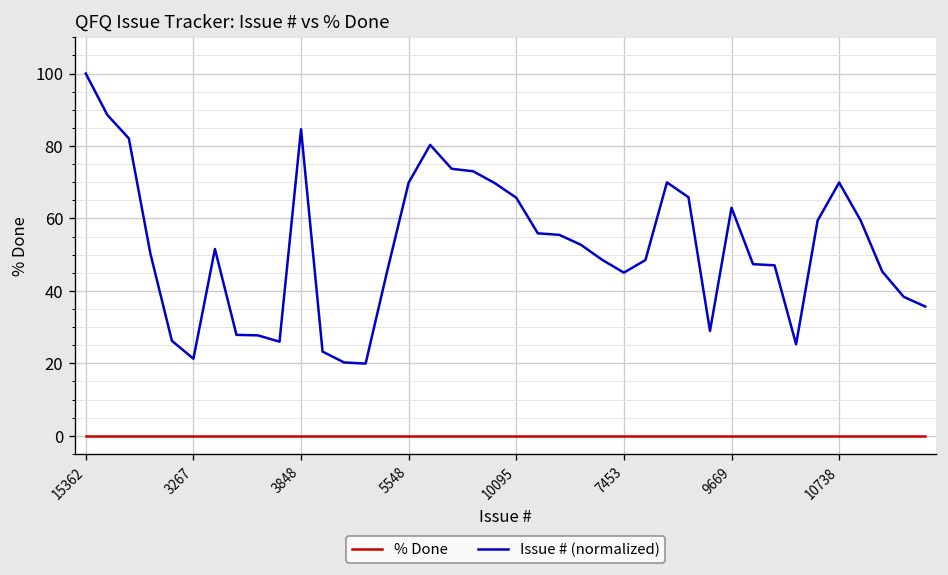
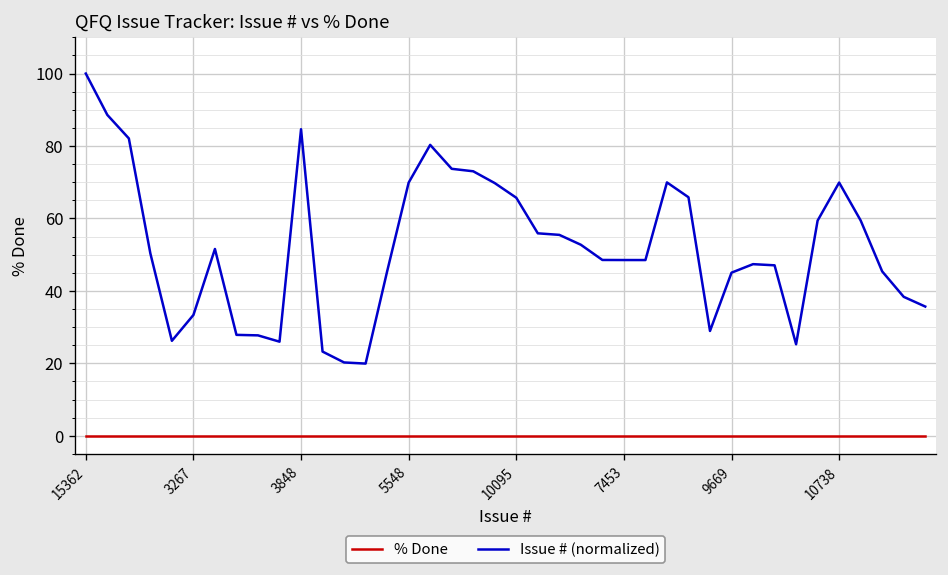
  {
    "% Done": {
      "15362": 0,
      "3267": 0,
      "3848": 0,
      "5548": 0,
      "10095": 0,
      "7453": 0,
      "9669": 0,
      "10738": 0
    },
    "Issue # (normalized)": {
      "15362": 100,
-     "3267": 21,
+     "3267": 33,
      "3848": 85,
      "5548": 70,
      "10095": 66,
-     "7453": 45,
-     "9669": 63,
+     "7453": 49,
+     "9669": 45,
      "10738": 70
    }
  }
